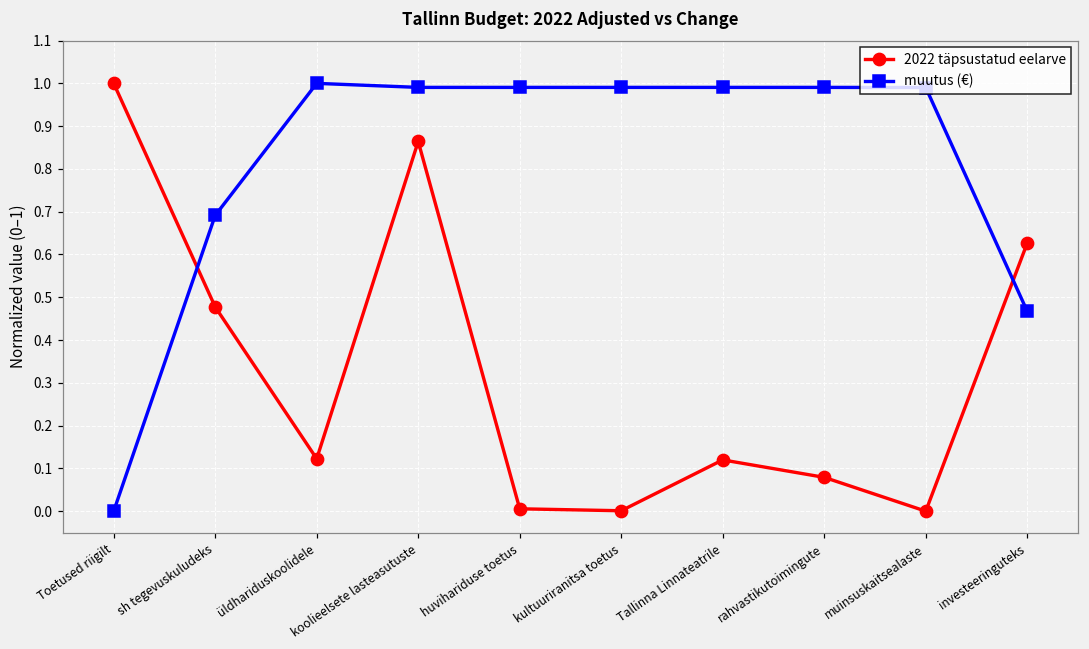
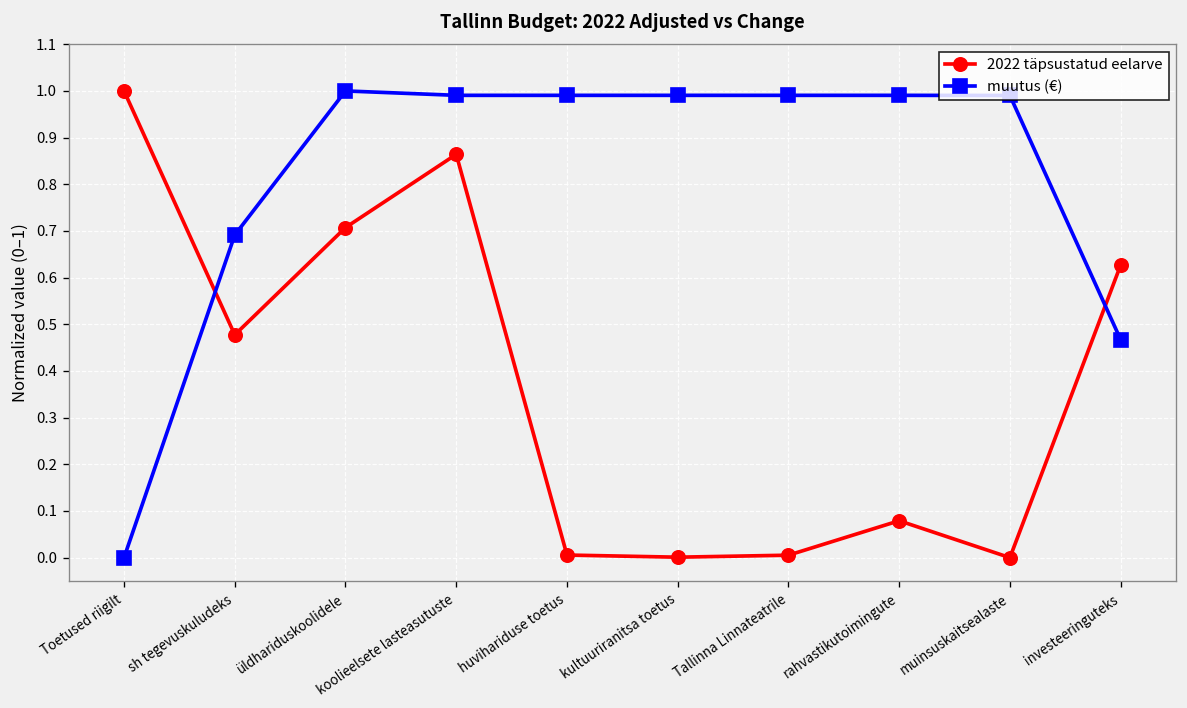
  {
    "2022 täpsustatud eelarve": {
      "Toetused riigilt": 1.00,
      "sh tegevuskuludeks": 0.48,
-     "üldhariduskoolidele": 0.12,
+     "üldhariduskoolidele": 0.71,
      "koolieelsete lasteasutuste": 0.86,
      "huvihariduse toetus": 0.01,
      "kultuuriranitsa toetus": 0.00,
-     "Tallinna Linnateatrile": 0.12,
+     "Tallinna Linnateatrile": 0.01,
      "rahvastikutoimingute": 0.08,
      "muinsuskaitsealaste": 0.00,
      "investeeringuteks": 0.63
    },
    "muutus (€)": {
      "Toetused riigilt": 0.00,
      "sh tegevuskuludeks": 0.69,
      "üldhariduskoolidele": 1.00,
      "koolieelsete lasteasutuste": 0.99,
      "huvihariduse toetus": 0.99,
      "kultuuriranitsa toetus": 0.99,
      "Tallinna Linnateatrile": 0.99,
      "rahvastikutoimingute": 0.99,
      "investeeringuteks": 0.47
    }
  }
